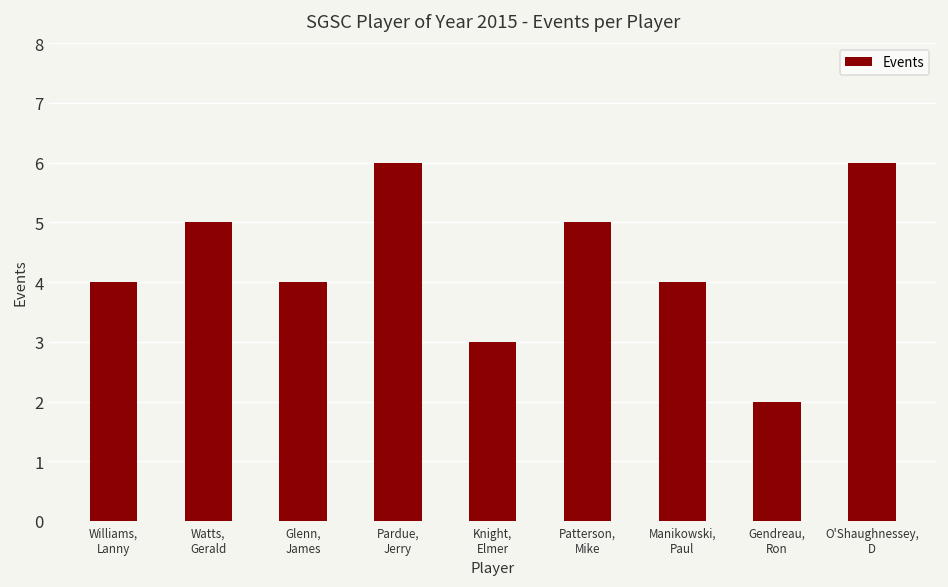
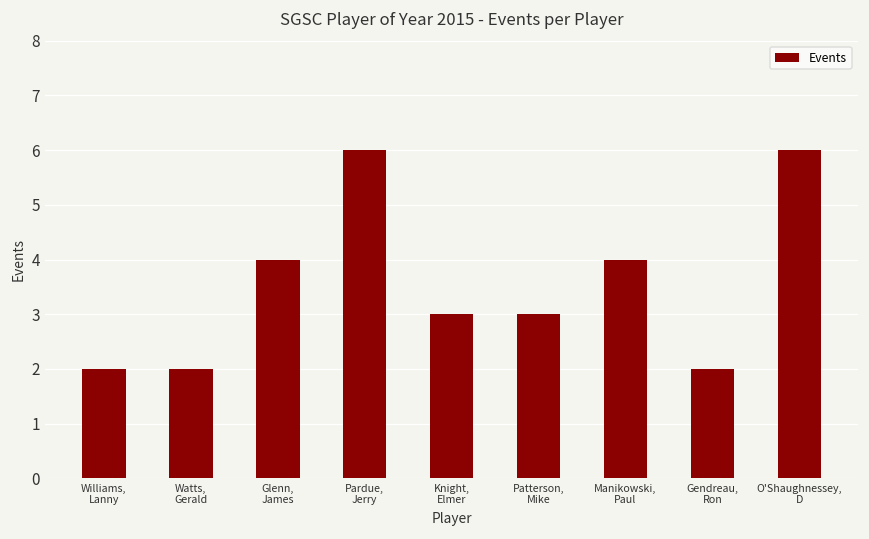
  {
-   "Williams, Lanny": 4,
-   "Watts, Gerald": 5,
+   "Williams, Lanny": 2,
+   "Watts, Gerald": 2,
    "Glenn, James": 4,
    "Pardue, Jerry": 6,
    "Knight, Elmer": 3,
-   "Patterson, Mike": 5,
+   "Patterson, Mike": 3,
    "Manikowski, Paul": 4,
    "Gendreau, Ron": 2,
    "O'Shaughnessey, D": 6
  }
